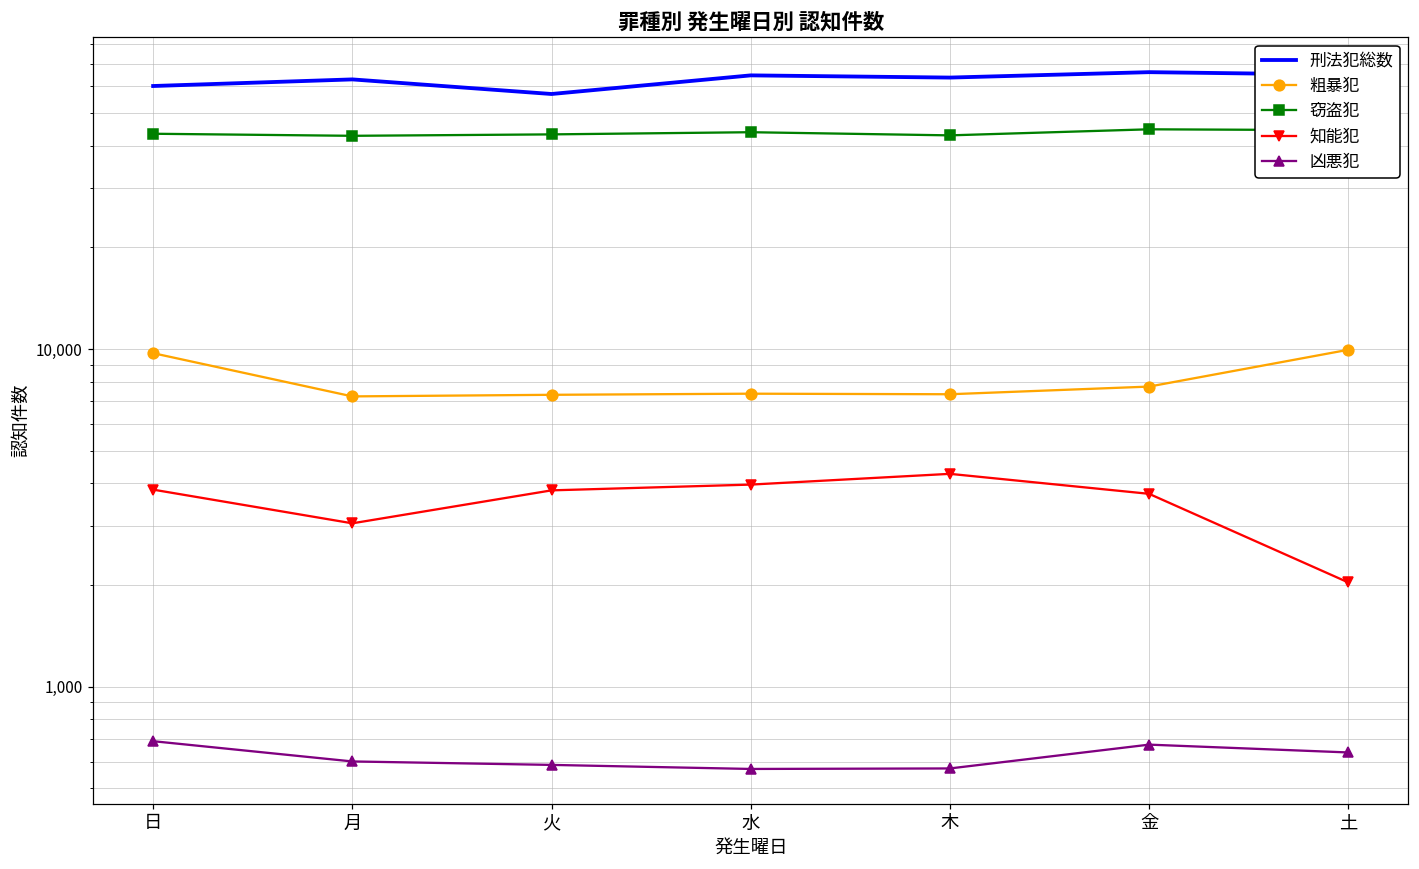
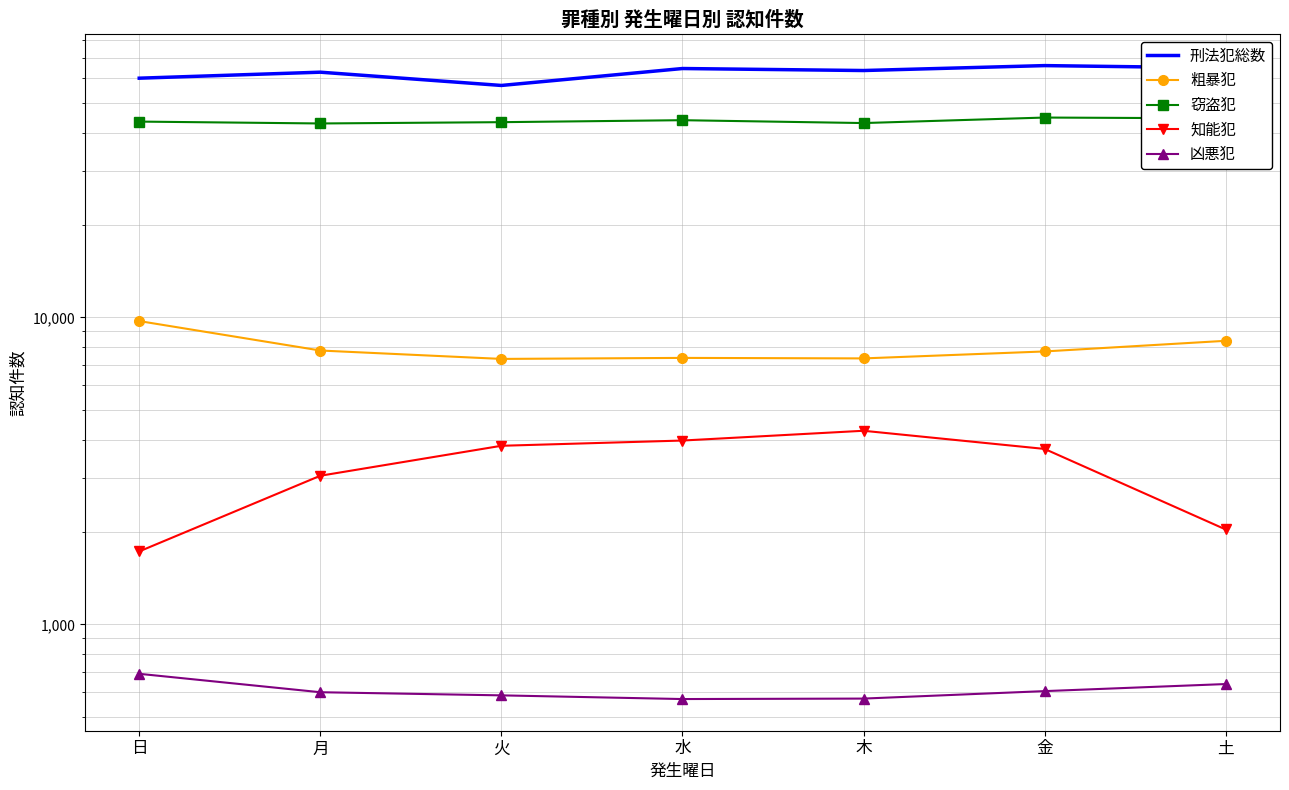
  {
    "刑法犯総数": {
      "日": "60,000",
      "月": "63,000",
      "火": "57,000",
      "水": "65,000",
      "木": "64,000",
      "金": "66,000"
    },
    "粗暴犯": {
      "日": "9,700",
-     "月": "7,200",
+     "月": "7,800",
      "火": "7,300",
      "水": "7,400",
      "木": "7,300",
      "金": "7,700",
-     "土": "10,000"
+     "土": "8,400"
    },
    "窃盗犯": {
      "日": "43,000",
      "月": "43,000",
      "火": "43,000",
      "水": "44,000",
      "木": "43,000",
      "金": "45,000"
    },
    "知能犯": {
-     "日": "3,800",
+     "日": "1,700",
      "月": "3,000",
      "火": "3,800",
      "水": "4,000",
      "木": "4,300",
      "金": "3,700",
      "土": "2,000"
    },
    "凶悪犯": {
      "日": "690",
      "月": "600",
      "火": "590",
      "水": "570",
      "木": "570",
-     "金": "670",
+     "金": "610",
      "土": "640"
    }
  }
